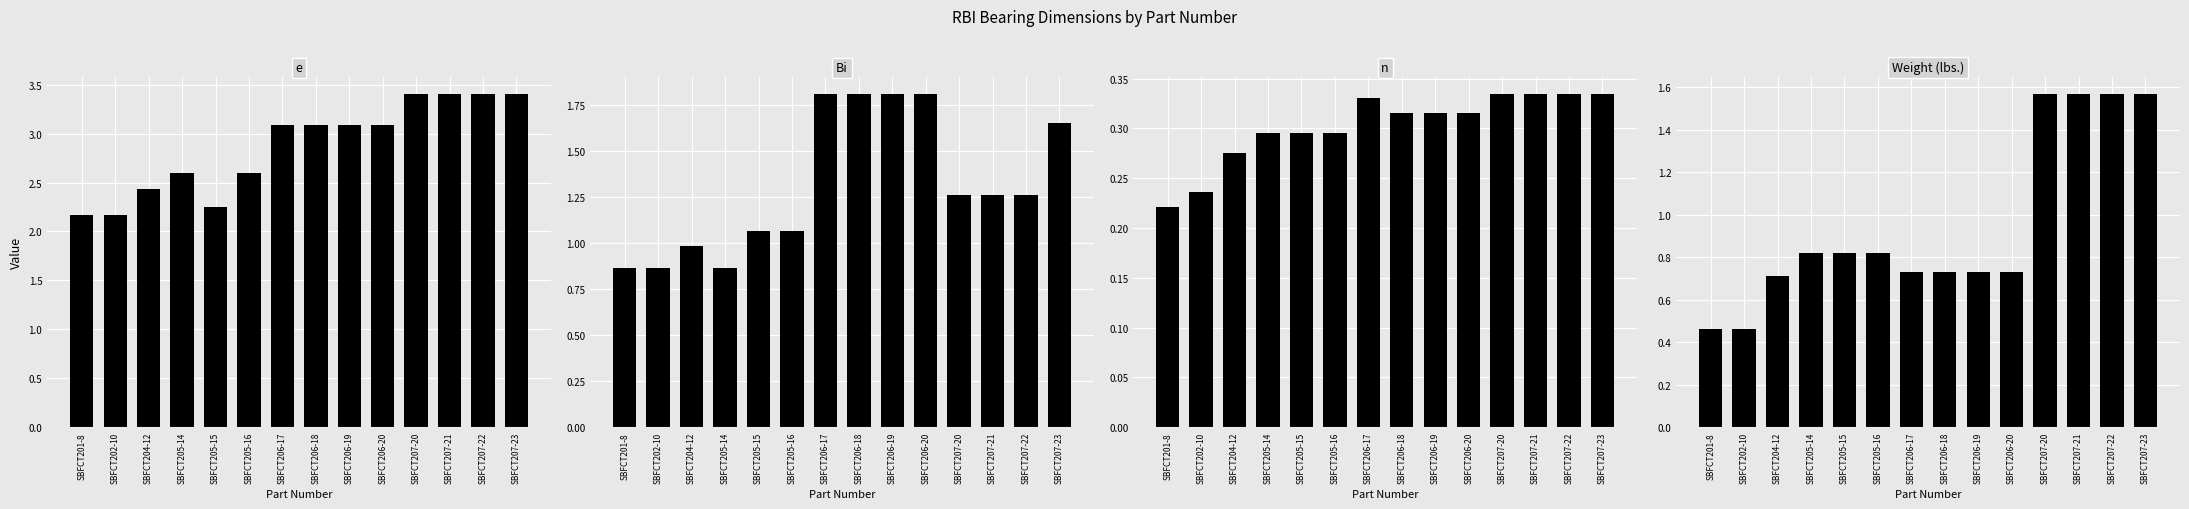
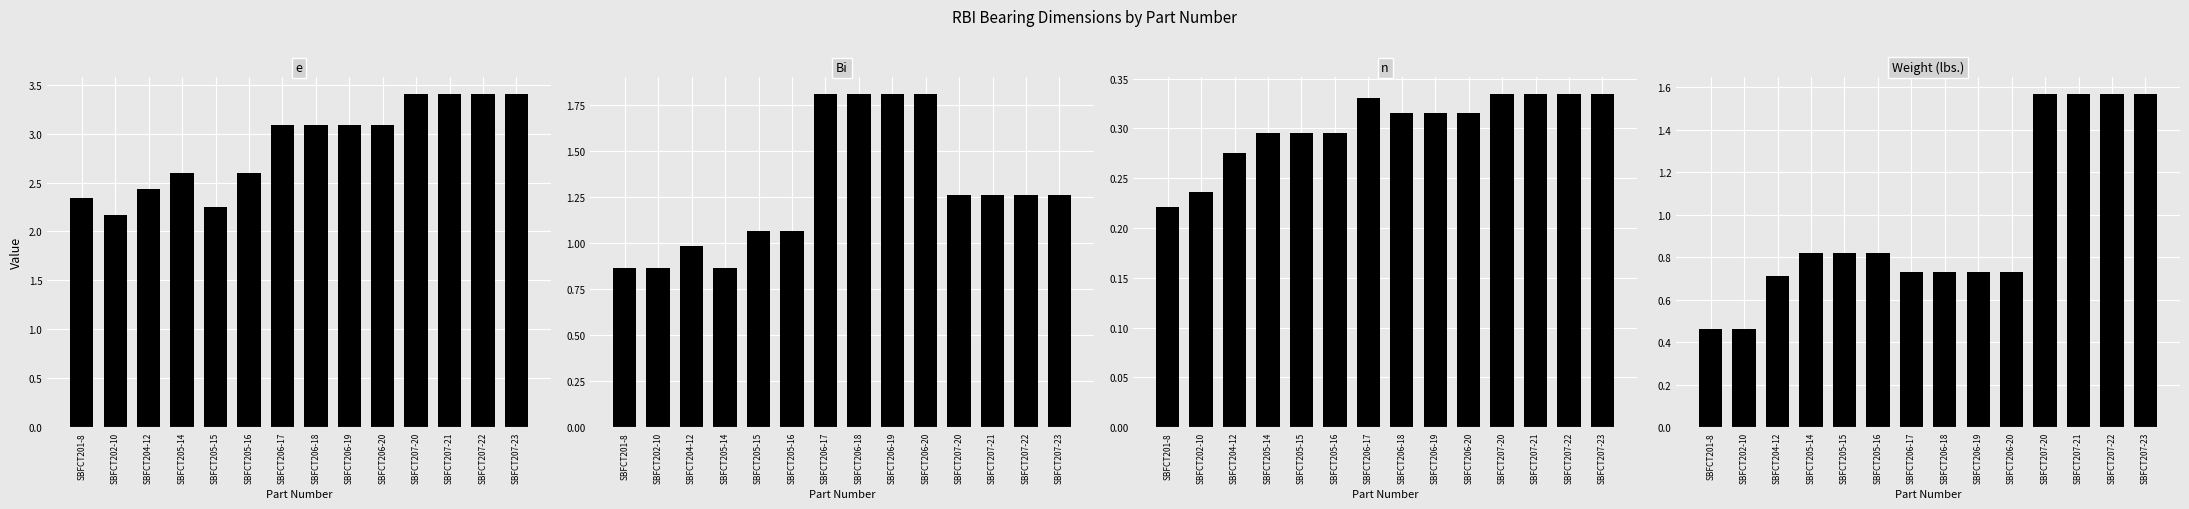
  {
    "e": {
-     "SBFCT201-8": 2.2,
+     "SBFCT201-8": 2.3,
      "SBFCT202-10": 2.2,
      "SBFCT204-12": 2.4,
      "SBFCT205-14": 2.6,
      "SBFCT205-15": 2.2,
      "SBFCT205-16": 2.6,
      "SBFCT206-17": 3.1,
      "SBFCT206-18": 3.1,
      "SBFCT206-19": 3.1,
      "SBFCT206-20": 3.1,
      "SBFCT207-20": 3.4,
      "SBFCT207-21": 3.4,
      "SBFCT207-22": 3.4,
      "SBFCT207-23": 3.4
    },
    "Bi": {
      "SBFCT201-8": 0.87,
      "SBFCT202-10": 0.87,
      "SBFCT204-12": 0.98,
      "SBFCT205-14": 0.86,
      "SBFCT205-15": 1.06,
      "SBFCT205-16": 1.06,
      "SBFCT206-17": 1.81,
      "SBFCT206-18": 1.81,
      "SBFCT206-19": 1.81,
      "SBFCT206-20": 1.81,
      "SBFCT207-20": 1.26,
      "SBFCT207-21": 1.26,
      "SBFCT207-22": 1.26,
-     "SBFCT207-23": 1.65
+     "SBFCT207-23": 1.26
    },
    "n": {
      "SBFCT201-8": 0.22,
      "SBFCT202-10": 0.24,
      "SBFCT204-12": 0.28,
      "SBFCT205-14": 0.30,
      "SBFCT205-15": 0.30,
      "SBFCT205-16": 0.30,
      "SBFCT206-17": 0.33,
      "SBFCT206-18": 0.32,
      "SBFCT206-19": 0.32,
      "SBFCT206-20": 0.32,
      "SBFCT207-20": 0.34,
      "SBFCT207-21": 0.34,
      "SBFCT207-22": 0.34,
      "SBFCT207-23": 0.34
    },
    "Weight (lbs.)": {
      "SBFCT201-8": 0.46,
      "SBFCT202-10": 0.46,
      "SBFCT204-12": 0.71,
      "SBFCT205-14": 0.82,
      "SBFCT205-15": 0.82,
      "SBFCT205-16": 0.82,
      "SBFCT206-17": 0.73,
      "SBFCT206-18": 0.73,
      "SBFCT206-19": 0.73,
      "SBFCT206-20": 0.73,
      "SBFCT207-20": 1.57,
      "SBFCT207-21": 1.57,
      "SBFCT207-22": 1.57,
      "SBFCT207-23": 1.57
    }
  }
